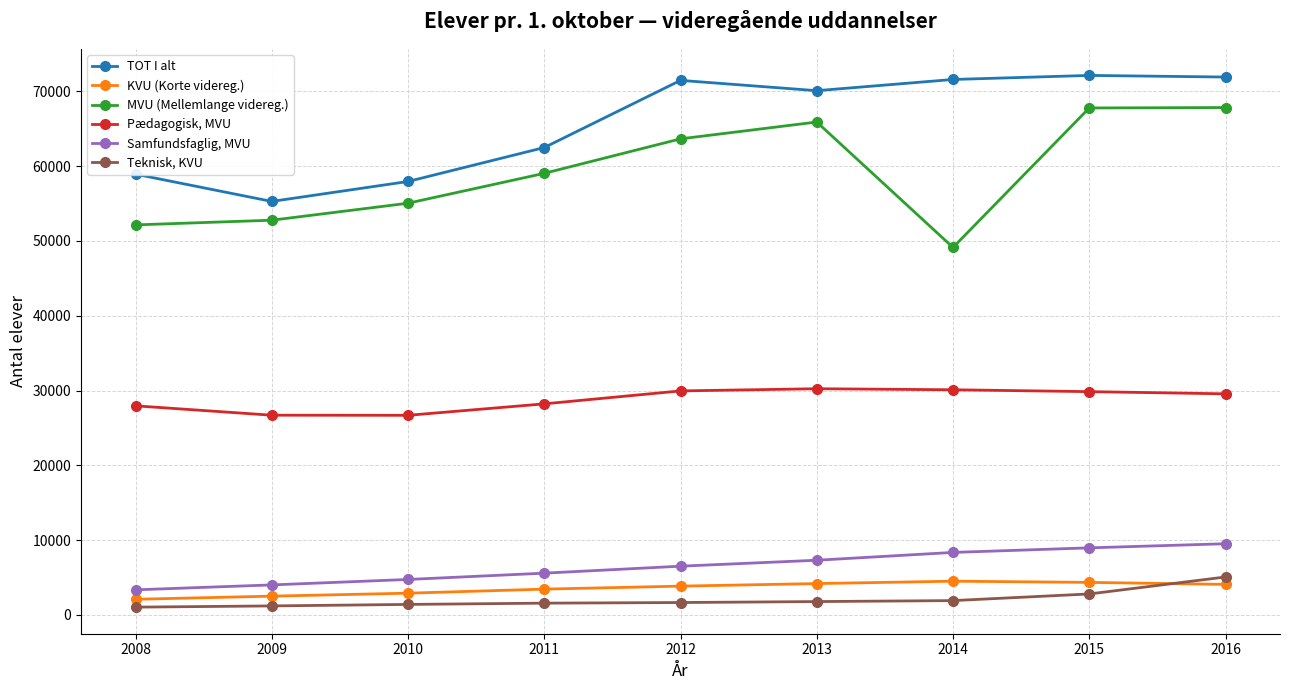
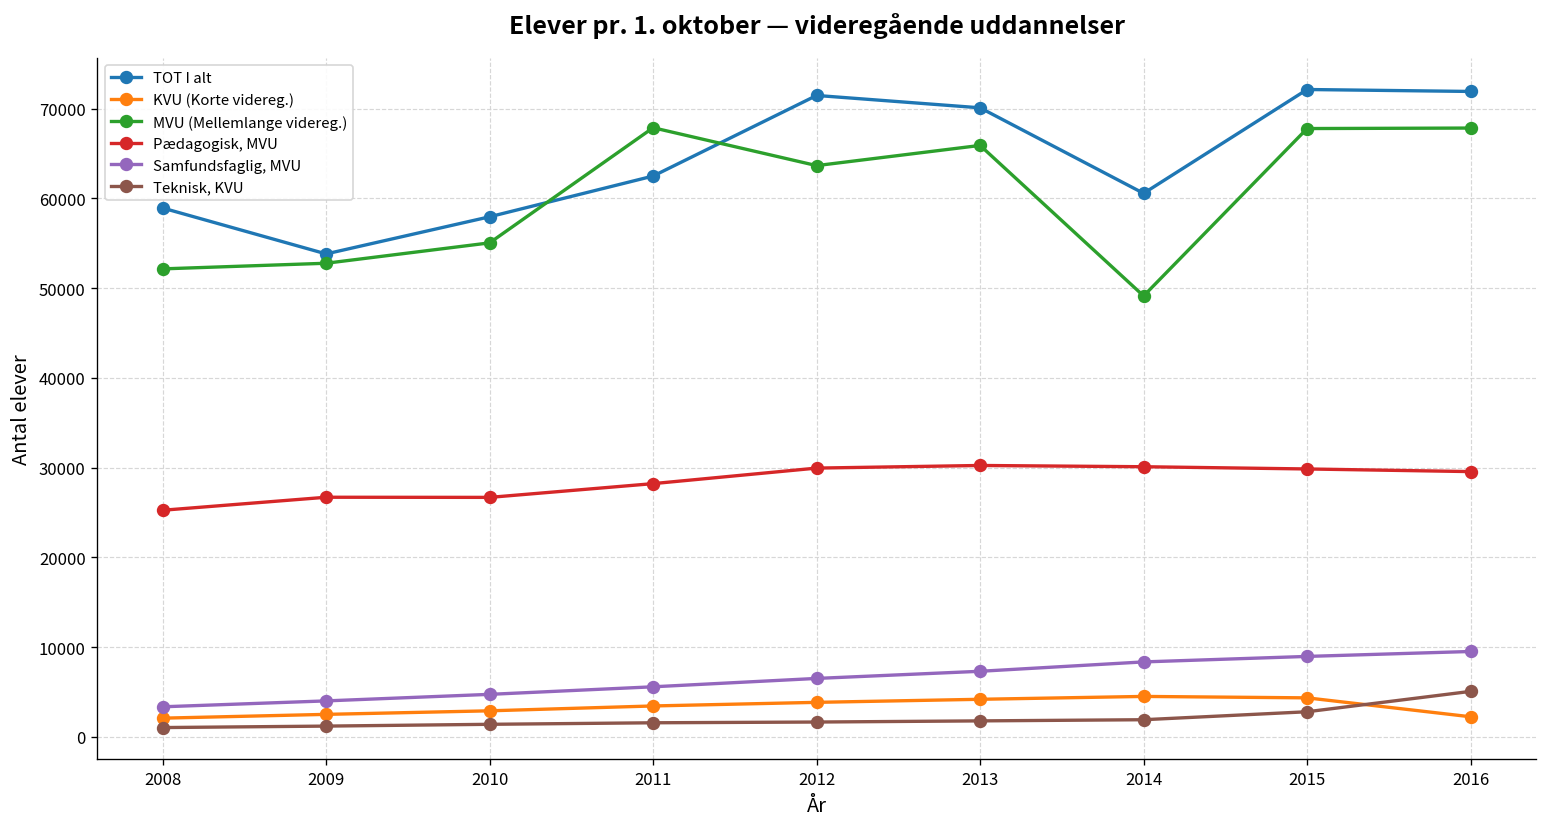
  {
    "TOT I alt": {
-     "2009": 55000,
+     "2009": 54000,
      "2010": 58000,
      "2011": 62000,
      "2012": 71000,
      "2013": 70000,
-     "2014": 72000,
+     "2014": 61000,
      "2015": 72000,
      "2016": 72000
    },
    "KVU (Korte videreg.)": {
      "2008": 2000,
      "2009": 3000,
      "2010": 3000,
      "2011": 3000,
      "2012": 4000,
      "2013": 4000,
      "2014": 5000,
      "2015": 4000,
-     "2016": 4000
+     "2016": 2000
    },
    "MVU (Mellemlange videreg.)": {
      "2008": 52000,
      "2009": 53000,
      "2010": 55000,
-     "2011": 59000,
+     "2011": 68000,
      "2012": 64000,
      "2013": 66000,
      "2014": 49000,
      "2015": 68000,
      "2016": 68000
    },
    "Pædagogisk, MVU": {
-     "2008": 28000,
+     "2008": 25000,
      "2009": 27000,
      "2010": 27000,
      "2011": 28000,
      "2012": 30000,
      "2013": 30000,
      "2014": 30000,
      "2015": 30000,
      "2016": 30000
    },
    "Samfundsfaglig, MVU": {
      "2008": 3000,
      "2009": 4000,
      "2010": 5000,
      "2011": 6000,
      "2012": 7000,
      "2013": 7000,
      "2014": 8000,
      "2015": 9000,
      "2016": 10000
    },
    "Teknisk, KVU": {
      "2008": 1000,
      "2009": 1000,
      "2010": 1000,
      "2011": 2000,
      "2012": 2000,
      "2013": 2000,
      "2014": 2000,
      "2015": 3000,
      "2016": 5000
    }
  }
